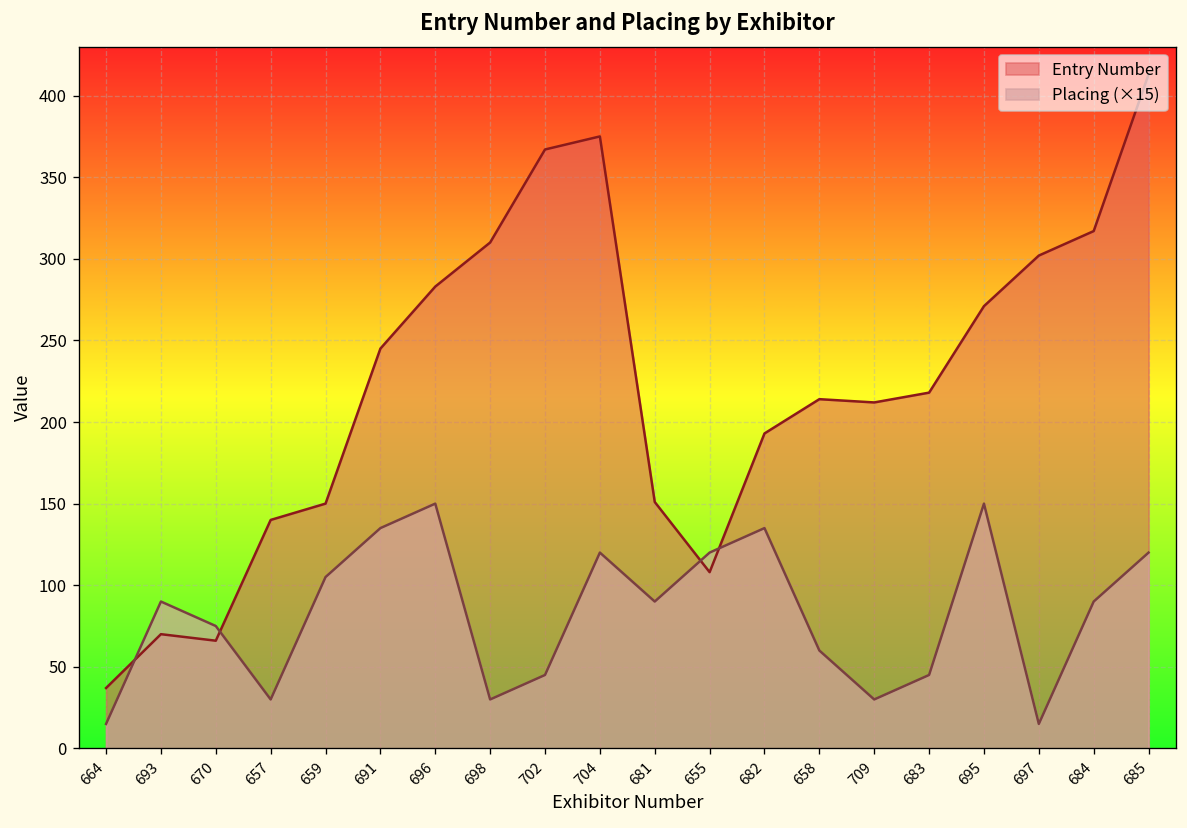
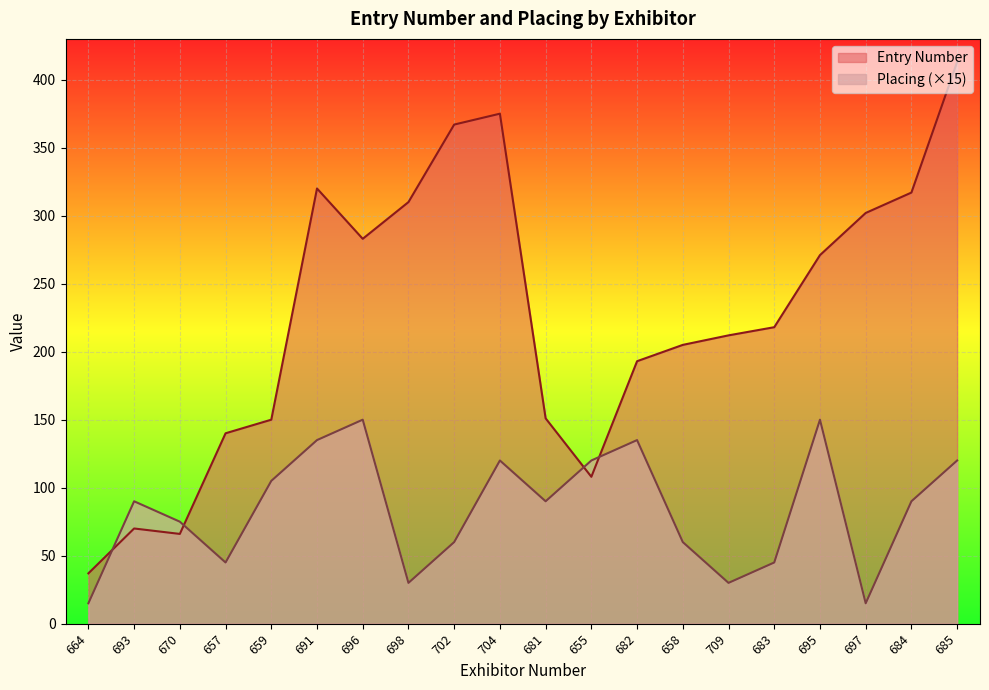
  {
    "Entry Number": {
      "664": 37,
      "693": 70,
      "670": 66,
      "657": 140,
      "659": 150,
-     "691": 245,
+     "691": 320,
      "696": 283,
      "698": 310,
      "702": 367,
      "704": 375,
      "681": 151,
      "655": 108,
      "682": 193,
-     "658": 214,
+     "658": 205,
      "709": 212,
      "683": 218,
      "695": 271,
      "697": 302,
      "684": 317
    },
    "Placing (×15)": {
      "664": 15,
      "693": 90,
      "670": 75,
-     "657": 30,
+     "657": 45,
      "659": 105,
      "691": 135,
      "696": 150,
      "698": 30,
-     "702": 45,
+     "702": 60,
      "704": 120,
      "681": 90,
      "655": 120,
      "682": 135,
      "658": 60,
      "709": 30,
      "683": 45,
      "695": 150,
      "697": 15,
      "684": 90,
      "685": 120
    }
  }
